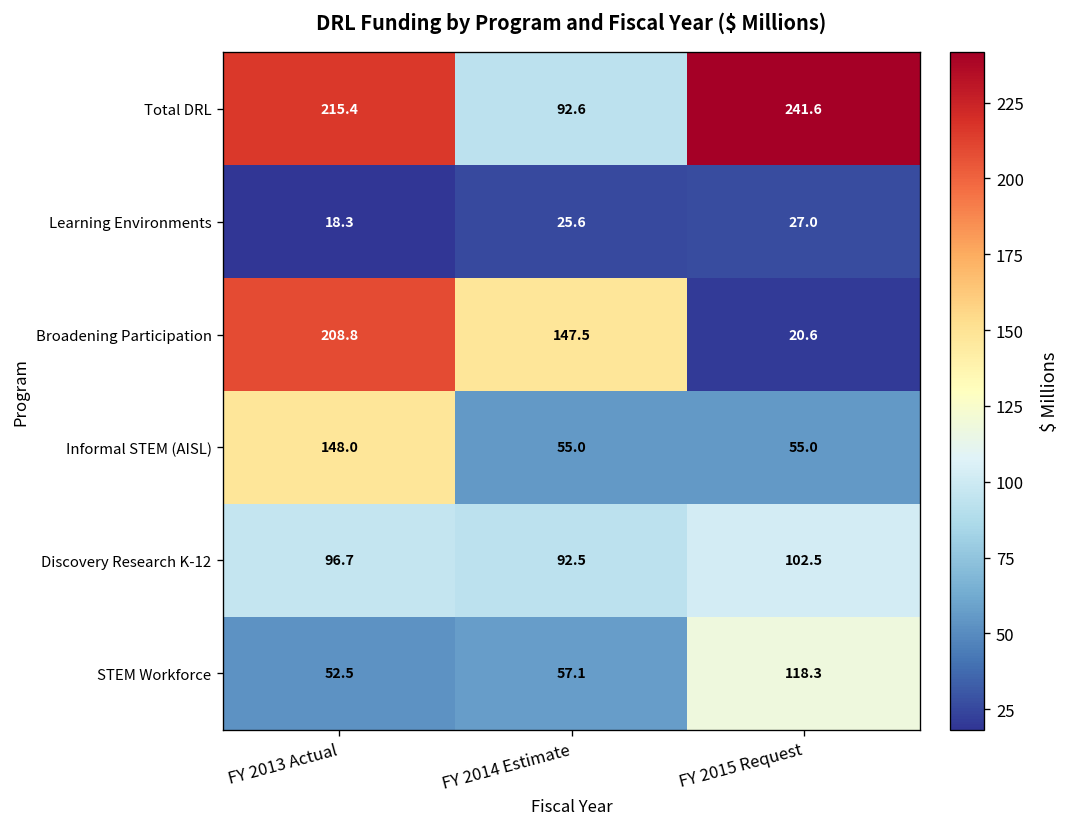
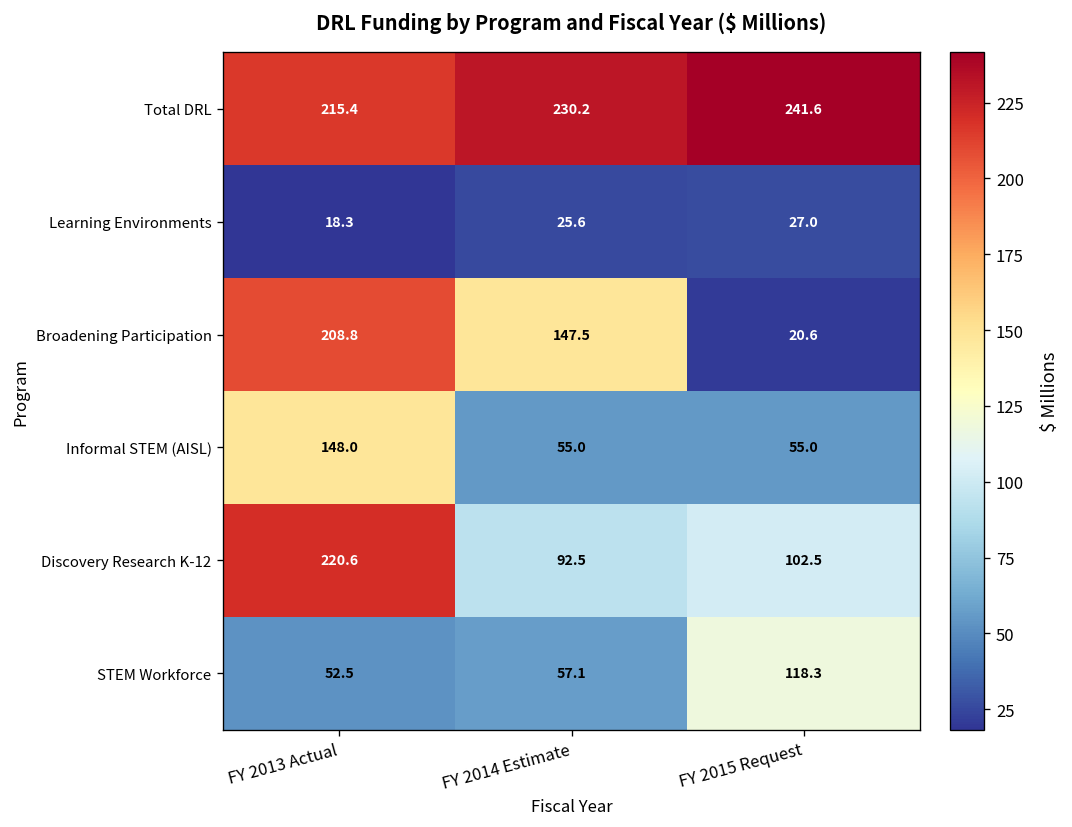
  {
    "Total DRL": {
      "FY 2013 Actual": 215.4,
-     "FY 2014 Estimate": 92.6,
+     "FY 2014 Estimate": 230.2,
      "FY 2015 Request": 241.6
    },
    "Learning Environments": {
      "FY 2013 Actual": 18.3,
      "FY 2014 Estimate": 25.6,
      "FY 2015 Request": 27.0
    },
    "Broadening Participation": {
      "FY 2013 Actual": 208.8,
      "FY 2014 Estimate": 147.5,
      "FY 2015 Request": 20.6
    },
    "Informal STEM (AISL)": {
      "FY 2013 Actual": 148.0,
      "FY 2014 Estimate": 55.0,
      "FY 2015 Request": 55.0
    },
    "Discovery Research K-12": {
-     "FY 2013 Actual": 96.7,
+     "FY 2013 Actual": 220.6,
      "FY 2014 Estimate": 92.5,
      "FY 2015 Request": 102.5
    },
    "STEM Workforce": {
      "FY 2013 Actual": 52.5,
      "FY 2014 Estimate": 57.1,
      "FY 2015 Request": 118.3
    }
  }
